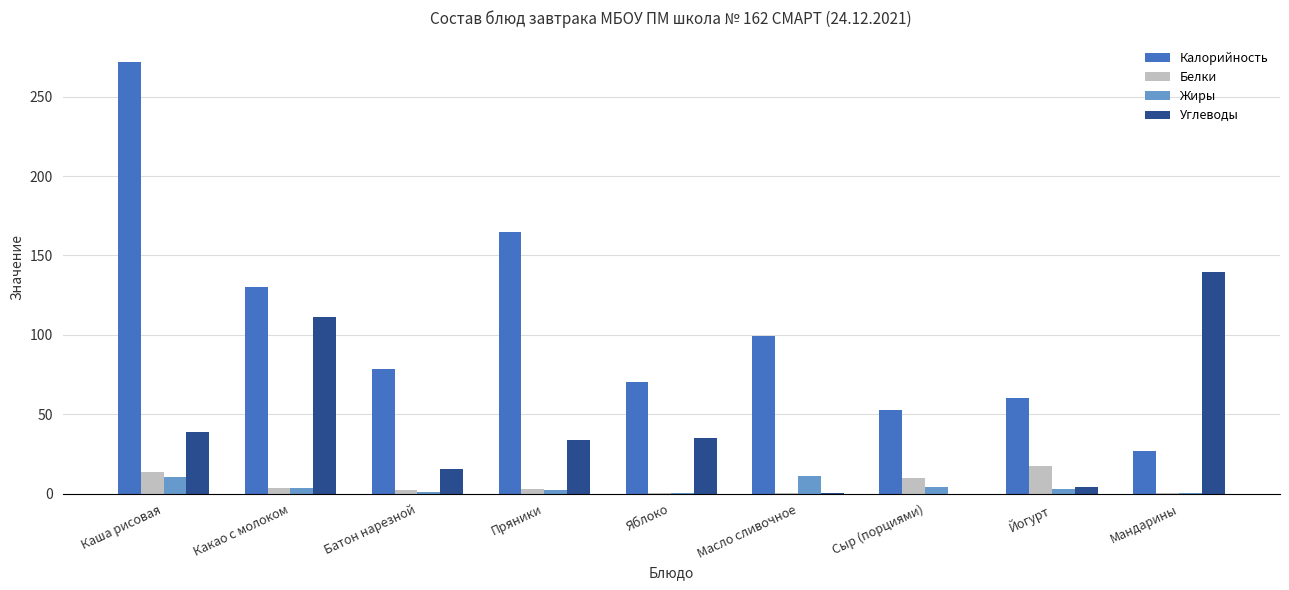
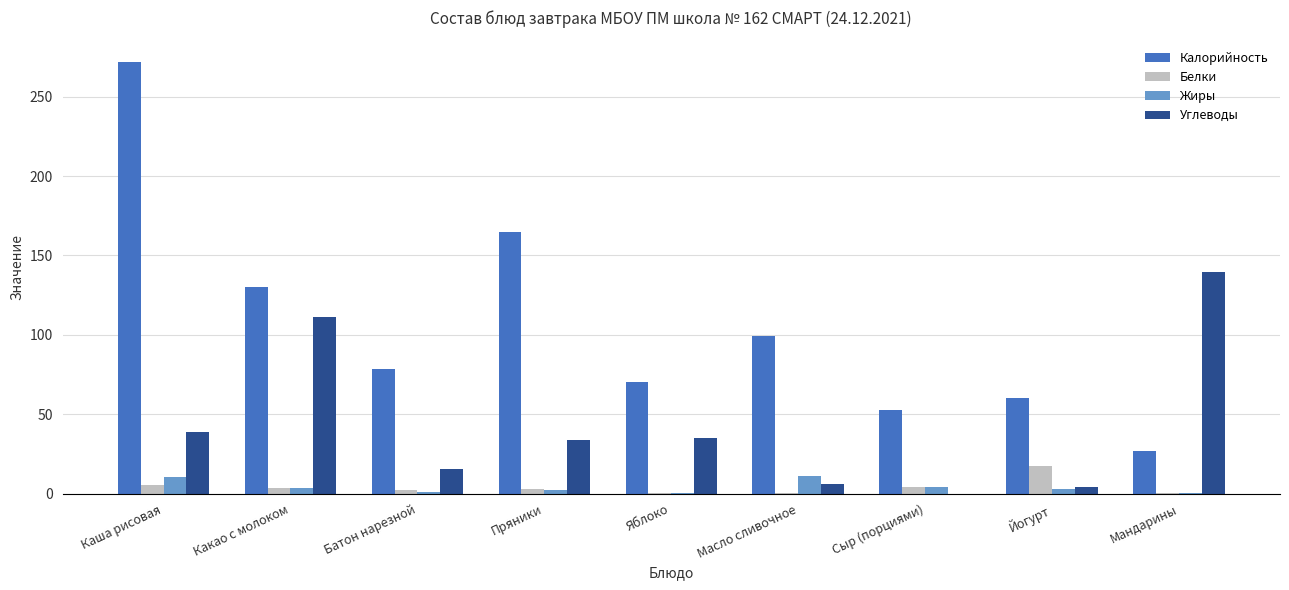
  {
    "Белки": {
-     "Каша рисовая": 13,
+     "Каша рисовая": 6,
      "Какао с молоком": 4,
      "Батон нарезной": 2,
      "Пряники": 3,
-     "Сыр (порциями)": 10,
+     "Сыр (порциями)": 4,
      "Йогурт": 17
    },
    "Углеводы": {
      "Каша рисовая": 39,
      "Какао с молоком": 111,
      "Батон нарезной": 15,
      "Пряники": 34,
      "Яблоко": 35,
-     "Масло сливочное": 0,
+     "Масло сливочное": 6,
      "Сыр (порциями)": 0,
      "Йогурт": 5,
      "Мандарины": 140
    }
  }
